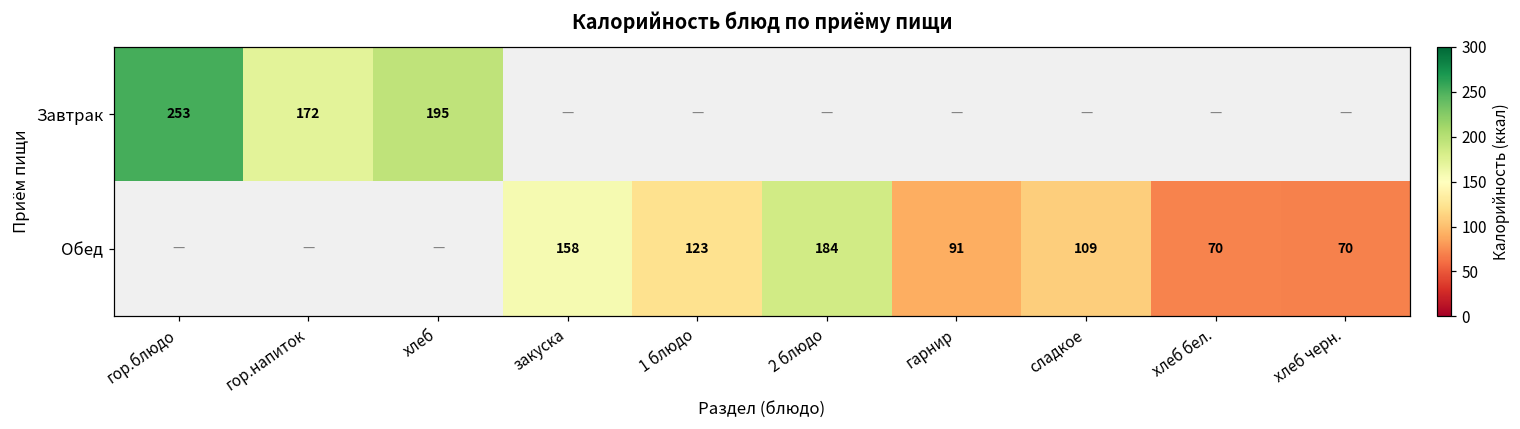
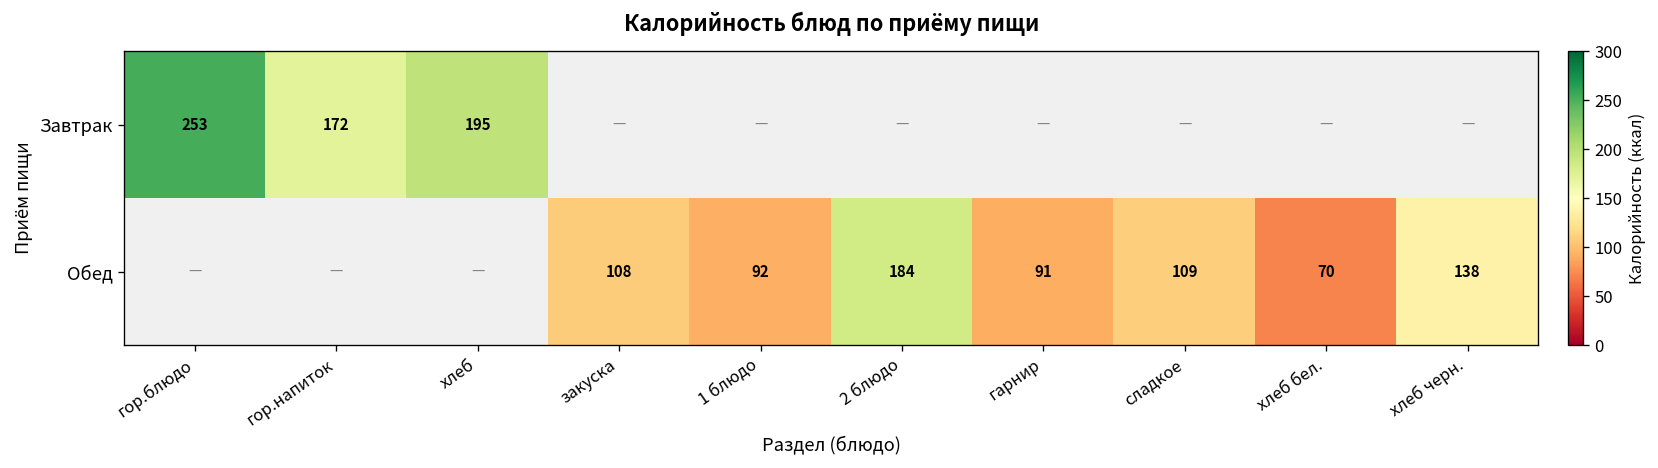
  {
    "Завтрак": {
      "гор.блюдо": 253,
      "гор.напиток": 172,
      "хлеб": 195
    },
    "Обед": {
-     "закуска": 158,
-     "1 блюдо": 123,
+     "закуска": 108,
+     "1 блюдо": 92,
      "2 блюдо": 184,
      "гарнир": 91,
      "сладкое": 109,
      "хлеб бел.": 70,
-     "хлеб черн.": 70
+     "хлеб черн.": 138
    }
  }
